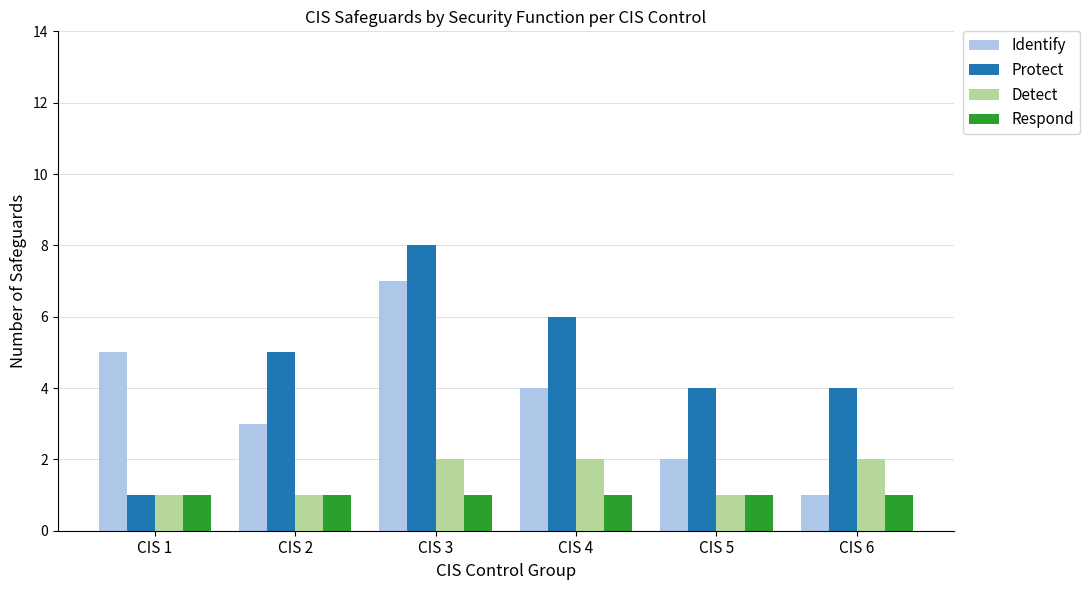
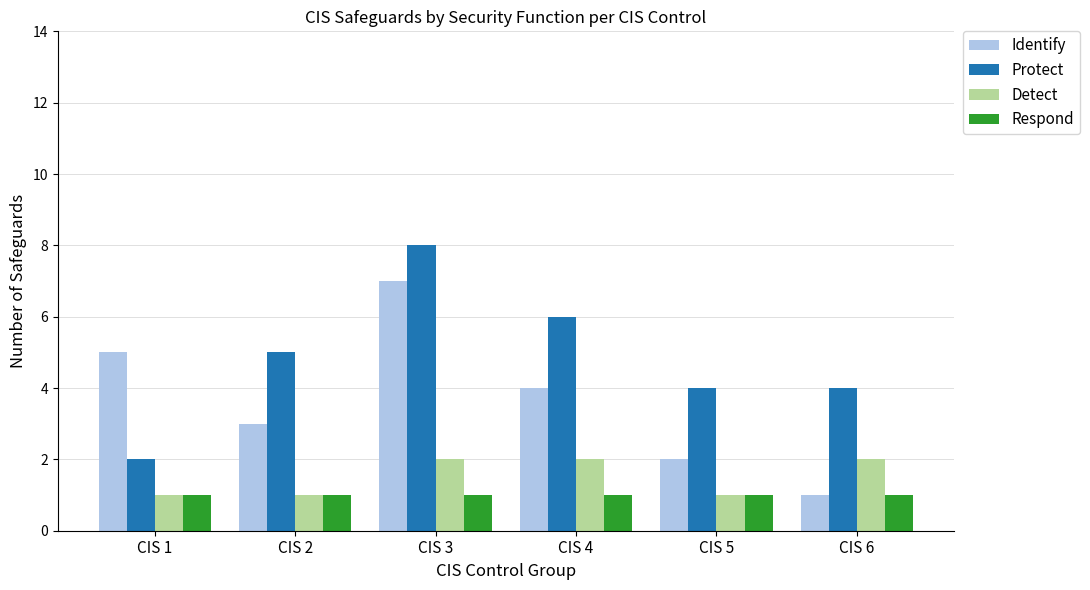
  {
    "Identify": {
      "CIS 1": 5,
      "CIS 2": 3,
      "CIS 3": 7,
      "CIS 4": 4,
      "CIS 5": 2,
      "CIS 6": 1
    },
    "Protect": {
-     "CIS 1": 1,
+     "CIS 1": 2,
      "CIS 2": 5,
      "CIS 3": 8,
      "CIS 4": 6,
      "CIS 5": 4,
      "CIS 6": 4
    },
    "Detect": {
      "CIS 1": 1,
      "CIS 2": 1,
      "CIS 3": 2,
      "CIS 4": 2,
      "CIS 5": 1,
      "CIS 6": 2
    },
    "Respond": {
      "CIS 1": 1,
      "CIS 2": 1,
      "CIS 3": 1,
      "CIS 4": 1,
      "CIS 5": 1,
      "CIS 6": 1
    }
  }
